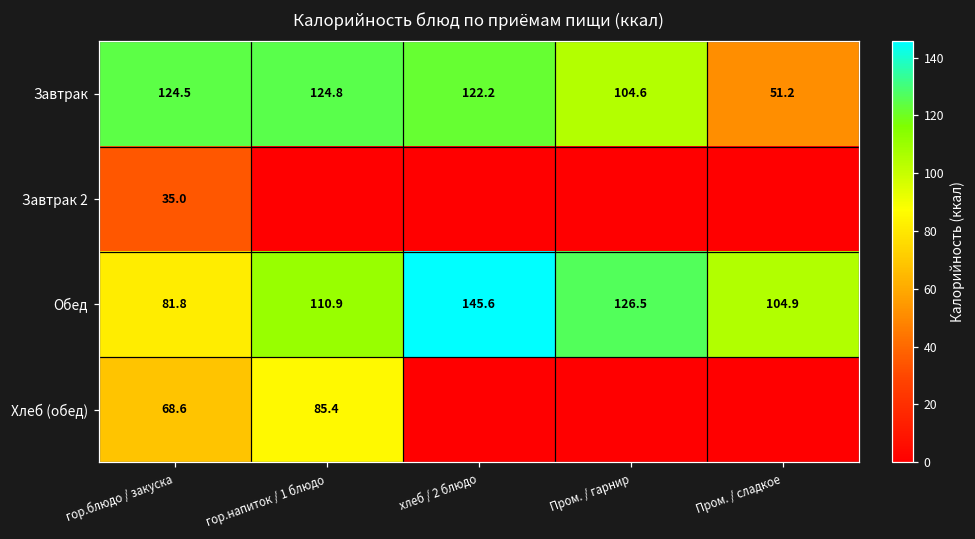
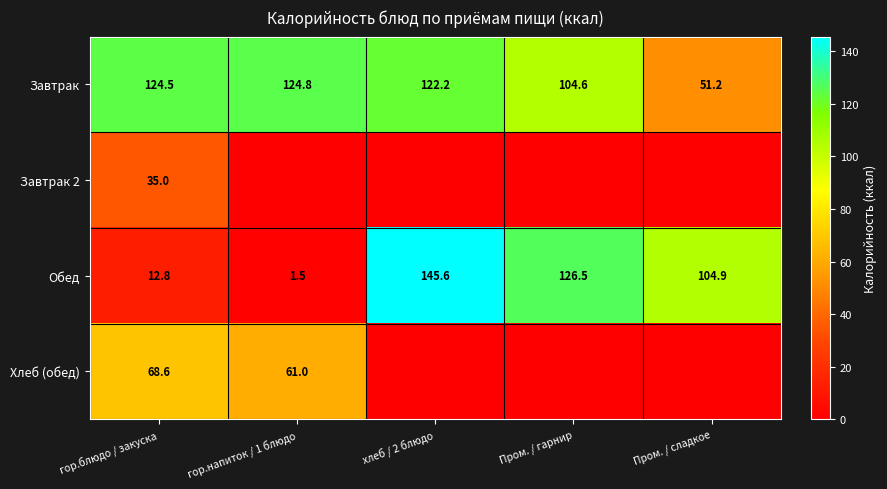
  {
    "Завтрак": {
      "гор.блюдо / закуска": 124.5,
      "гор.напиток / 1 блюдо": 124.8,
      "хлеб / 2 блюдо": 122.2,
      "Пром. / гарнир": 104.6,
      "Пром. / сладкое": 51.2
    },
    "Завтрак 2": {
      "гор.блюдо / закуска": 35.0
    },
    "Обед": {
-     "гор.блюдо / закуска": 81.8,
-     "гор.напиток / 1 блюдо": 110.9,
+     "гор.блюдо / закуска": 12.8,
+     "гор.напиток / 1 блюдо": 1.5,
      "хлеб / 2 блюдо": 145.6,
      "Пром. / гарнир": 126.5,
      "Пром. / сладкое": 104.9
    },
    "Хлеб (обед)": {
      "гор.блюдо / закуска": 68.6,
-     "гор.напиток / 1 блюдо": 85.4
+     "гор.напиток / 1 блюдо": 61.0
    }
  }
